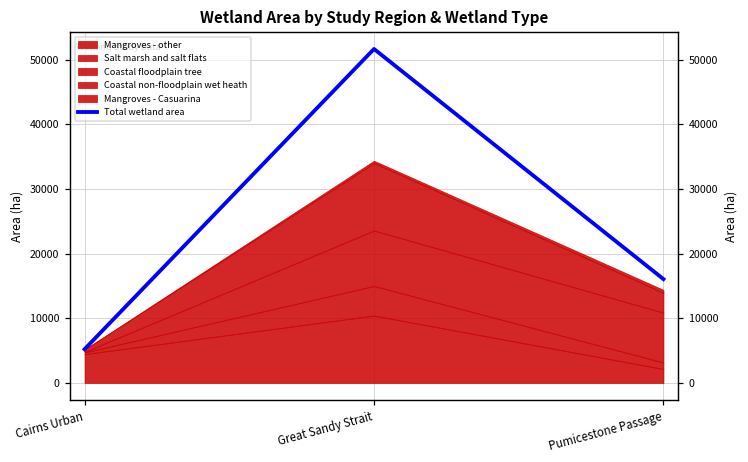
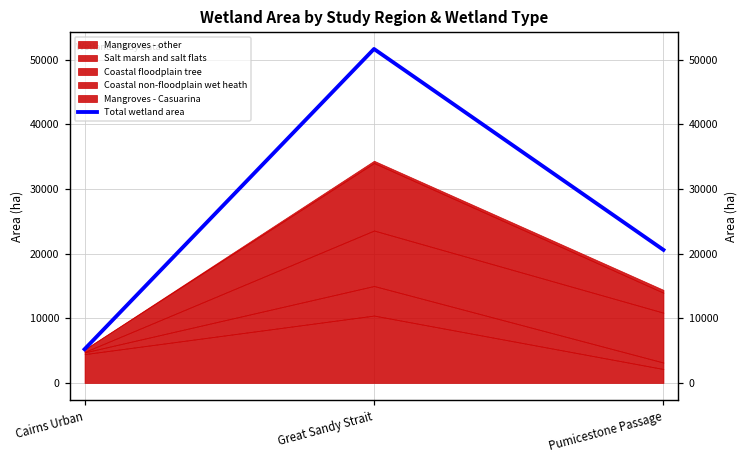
  {
    "Total wetland area": {
      "Great Sandy Strait": 52000,
-     "Pumicestone Passage": 16000
+     "Pumicestone Passage": 21000
    }
  }
